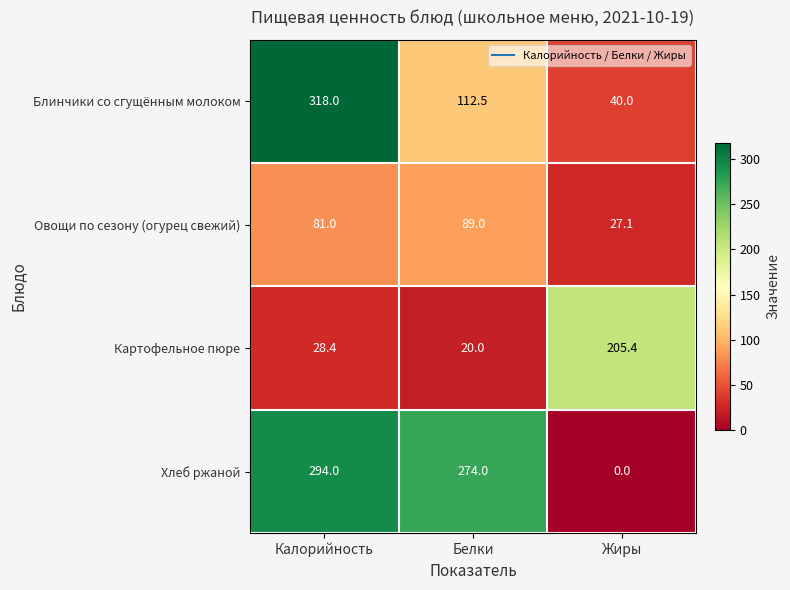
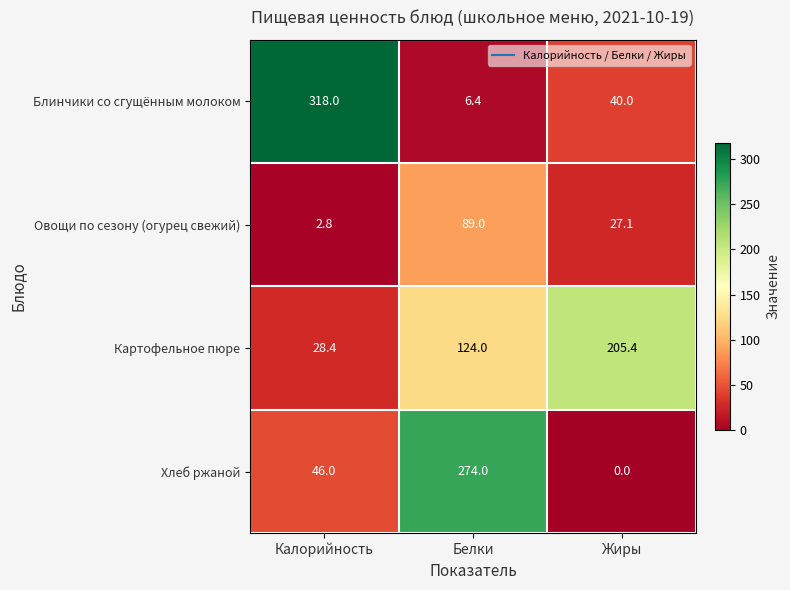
  {
    "Блинчики со сгущённым молоком": {
      "Калорийность": 318.0,
-     "Белки": 112.5,
+     "Белки": 6.4,
      "Жиры": 40.0
    },
    "Овощи по сезону (огурец свежий)": {
-     "Калорийность": 81.0,
+     "Калорийность": 2.8,
      "Белки": 89.0,
      "Жиры": 27.1
    },
    "Картофельное пюре": {
      "Калорийность": 28.4,
-     "Белки": 20.0,
+     "Белки": 124.0,
      "Жиры": 205.4
    },
    "Хлеб ржаной": {
-     "Калорийность": 294.0,
+     "Калорийность": 46.0,
      "Белки": 274.0,
      "Жиры": 0.0
    }
  }
